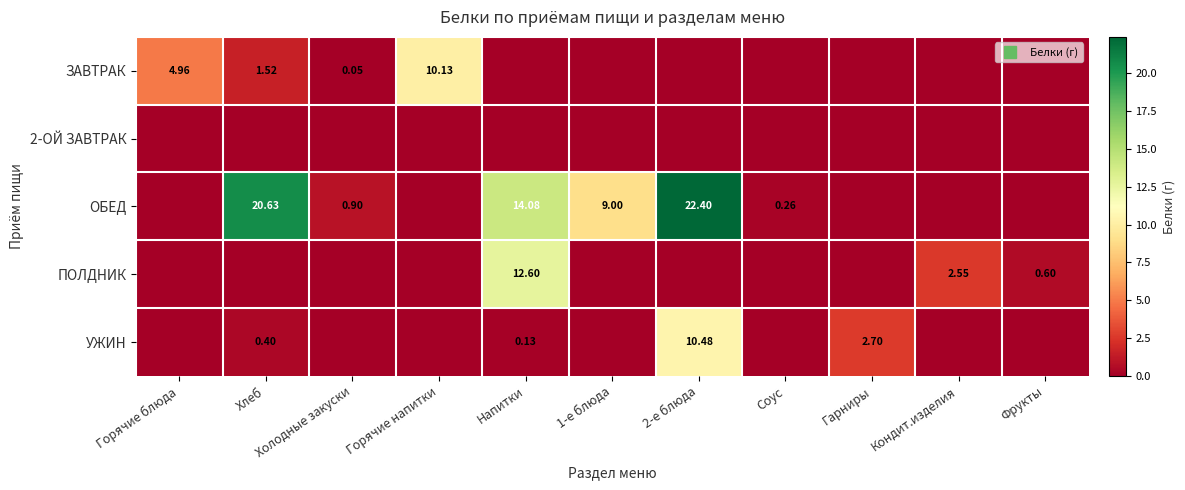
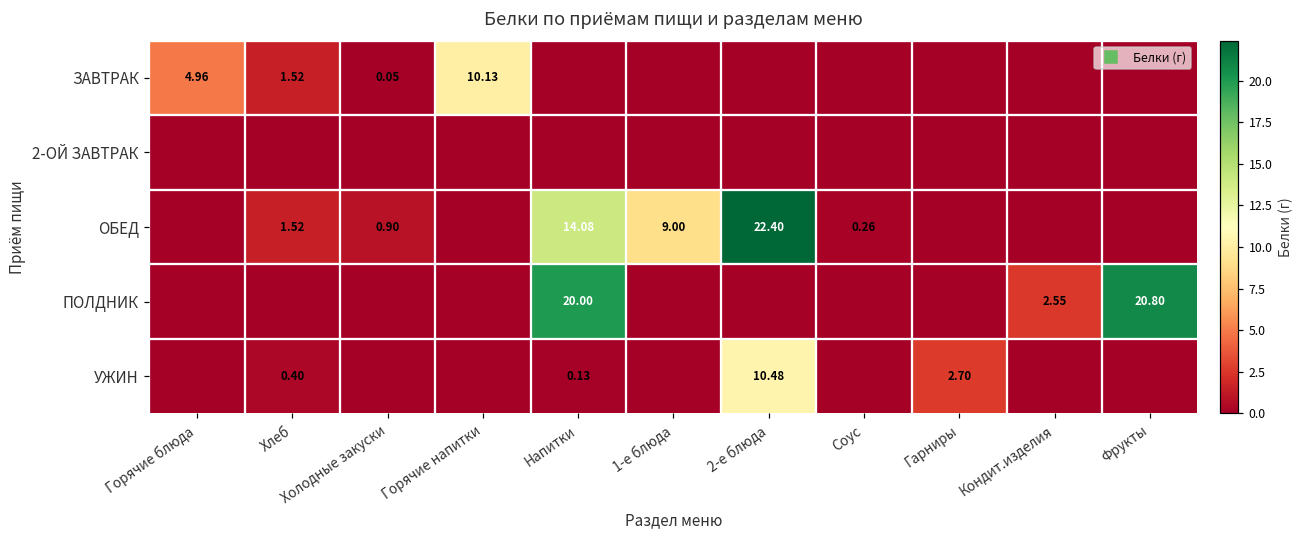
  {
    "ЗАВТРАК": {
      "Горячие блюда": 4.96,
      "Хлеб": 1.52,
      "Холодные закуски": 0.05,
      "Горячие напитки": 10.13
    },
    "ОБЕД": {
-     "Хлеб": 20.63,
+     "Хлеб": 1.52,
      "Холодные закуски": 0.90,
      "Напитки": 14.08,
      "1-е блюда": 9.00,
      "2-е блюда": 22.40,
      "Соус": 0.26
    },
    "ПОЛДНИК": {
-     "Напитки": 12.60,
+     "Напитки": 20.00,
      "Кондит.изделия": 2.55,
-     "Фрукты": 0.60
+     "Фрукты": 20.80
    },
    "УЖИН": {
      "Хлеб": 0.40,
      "Напитки": 0.13,
      "2-е блюда": 10.48,
      "Гарниры": 2.70
    }
  }
